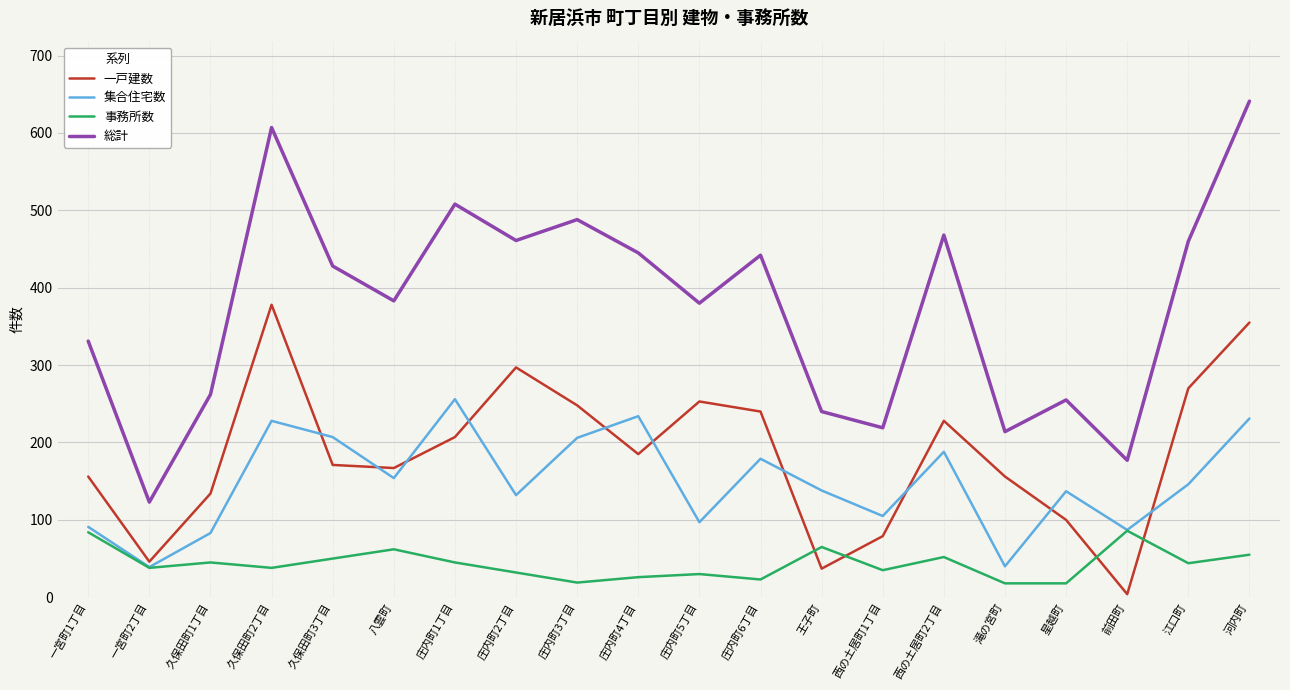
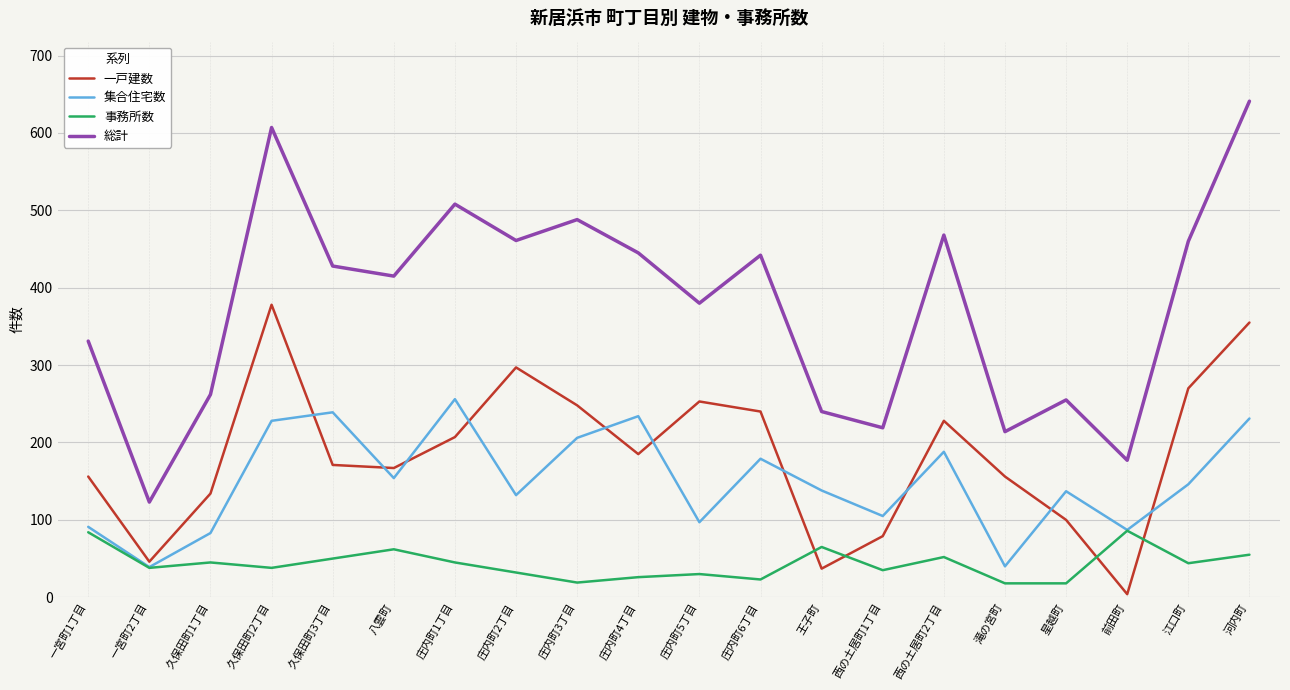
  {
    "一戸建数": {
      "一宮町1丁目": 160,
      "一宮町2丁目": 50,
      "久保田町1丁目": 130,
      "久保田町2丁目": 380,
      "久保田町3丁目": 170,
      "八雲町": 170,
      "庄内町1丁目": 210,
      "庄内町2丁目": 300,
      "庄内町3丁目": 250,
      "庄内町4丁目": 190,
      "庄内町5丁目": 250,
      "庄内町6丁目": 240,
      "王子町": 40,
      "西の土居町1丁目": 80,
      "西の土居町2丁目": 230,
      "滝の宮町": 160,
      "星越町": 100,
      "前田町": 0,
      "江口町": 270,
      "河内町": 360
    },
    "集合住宅数": {
      "一宮町1丁目": 90,
      "久保田町1丁目": 80,
      "久保田町2丁目": 230,
-     "久保田町3丁目": 210,
+     "久保田町3丁目": 240,
      "八雲町": 150,
      "庄内町1丁目": 260,
      "庄内町2丁目": 130,
      "庄内町3丁目": 210,
      "庄内町4丁目": 230,
      "庄内町5丁目": 100,
      "庄内町6丁目": 180,
      "王子町": 140,
      "西の土居町1丁目": 110,
      "西の土居町2丁目": 190,
      "滝の宮町": 40,
      "星越町": 140,
      "江口町": 150,
      "河内町": 230
    },
    "事務所数": {
      "一宮町1丁目": 80,
      "久保田町1丁目": 50,
      "久保田町2丁目": 40,
      "久保田町3丁目": 50,
      "八雲町": 60,
      "庄内町1丁目": 50,
      "庄内町2丁目": 30,
      "庄内町3丁目": 20,
      "庄内町4丁目": 30,
      "庄内町5丁目": 30,
      "庄内町6丁目": 20,
      "王子町": 70,
      "西の土居町1丁目": 40,
      "西の土居町2丁目": 50,
      "滝の宮町": 20,
      "星越町": 20,
      "江口町": 40,
      "河内町": 60
    },
    "総計": {
      "一宮町1丁目": 330,
      "一宮町2丁目": 120,
      "久保田町1丁目": 260,
      "久保田町2丁目": 610,
      "久保田町3丁目": 430,
-     "八雲町": 380,
+     "八雲町": 420,
      "庄内町1丁目": 510,
      "庄内町2丁目": 460,
      "庄内町3丁目": 490,
      "庄内町4丁目": 450,
      "庄内町5丁目": 380,
      "庄内町6丁目": 440,
      "王子町": 240,
      "西の土居町1丁目": 220,
      "西の土居町2丁目": 470,
      "滝の宮町": 210,
      "星越町": 260,
      "前田町": 180,
      "江口町": 460,
      "河内町": 640
    }
  }
